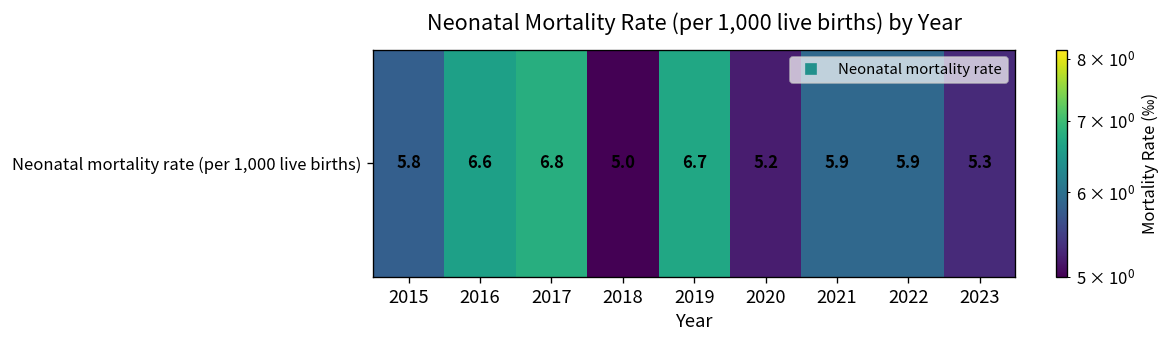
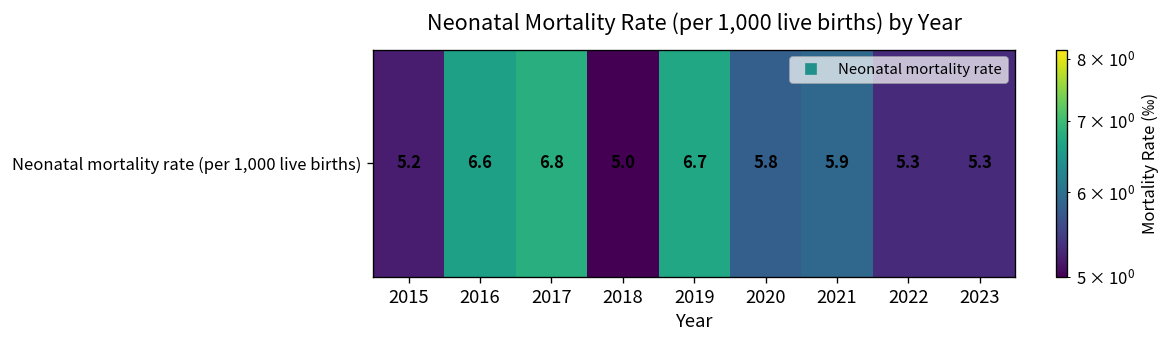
  {
    "Neonatal mortality rate (per 1,000 live births)": {
-     "2015": 5.8,
+     "2015": 5.2,
      "2016": 6.6,
      "2017": 6.8,
      "2018": 5.0,
      "2019": 6.7,
-     "2020": 5.2,
+     "2020": 5.8,
      "2021": 5.9,
-     "2022": 5.9,
+     "2022": 5.3,
      "2023": 5.3
    }
  }
